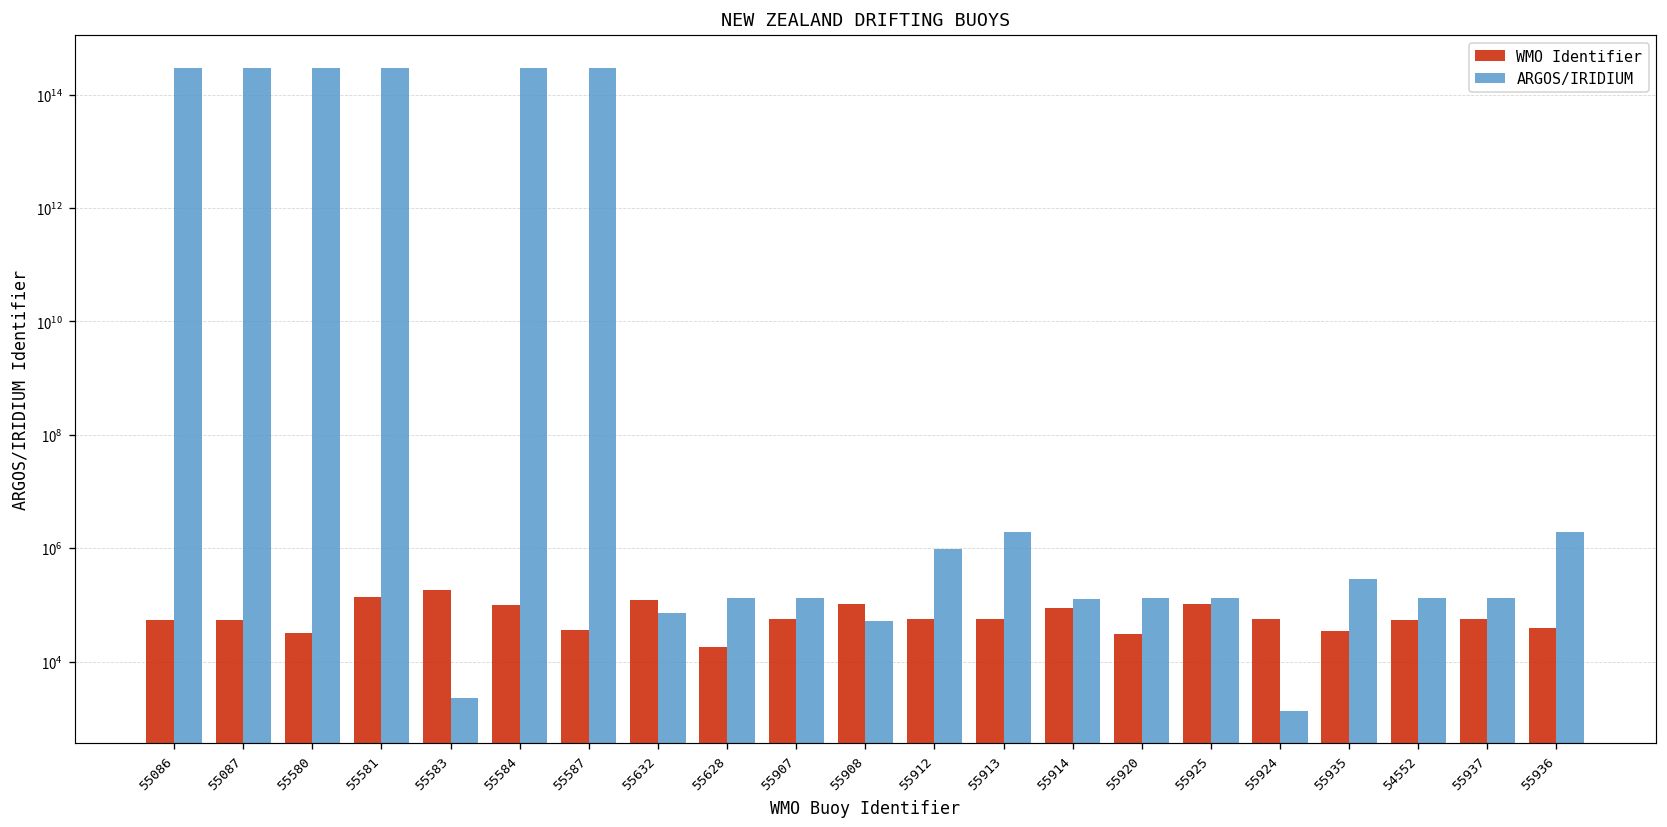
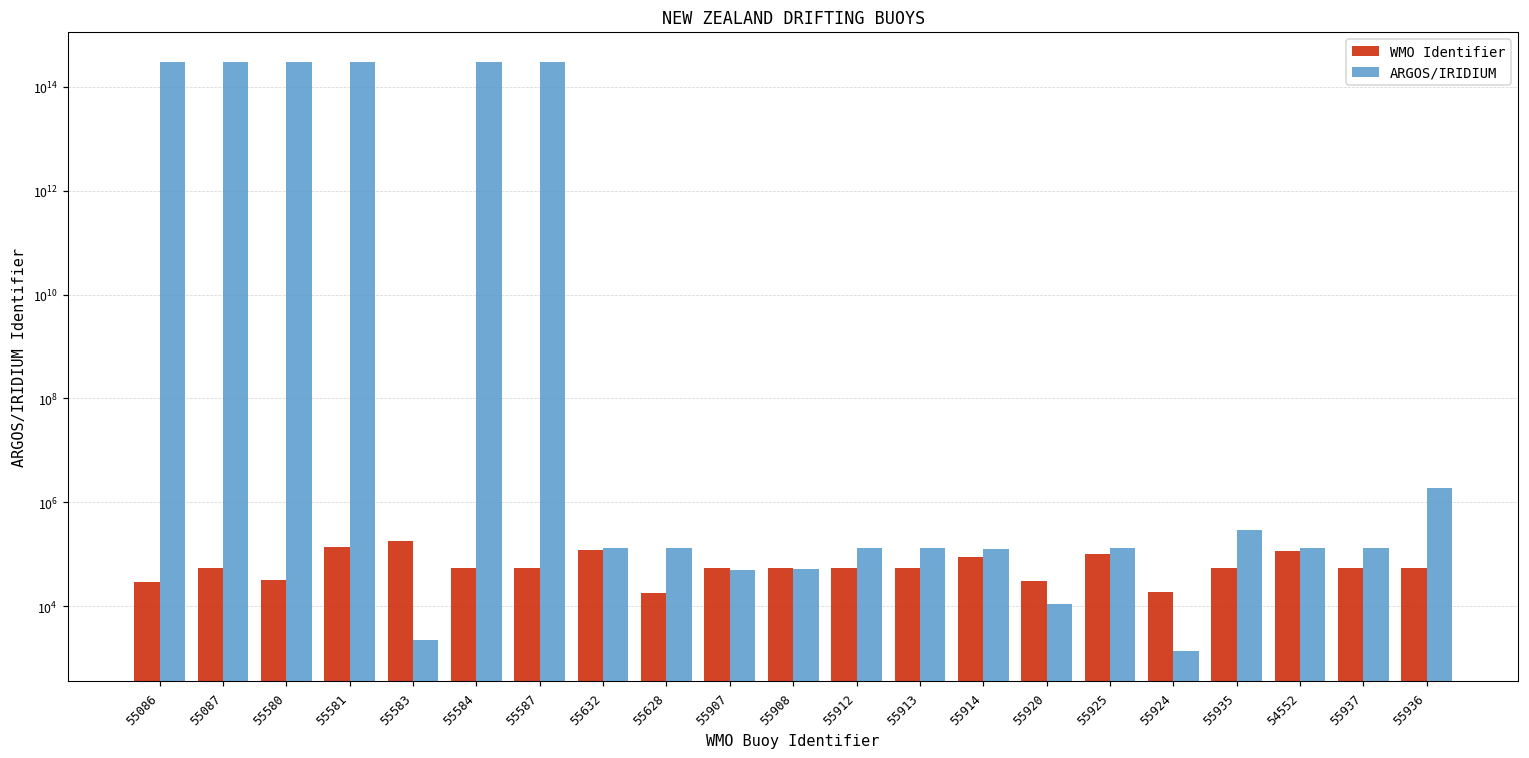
  {
    "WMO Identifier": {
-     "55086": 60000,
+     "55086": 30000,
      "55087": 60000,
      "55580": 30000,
      "55581": 140000,
      "55583": 190000,
-     "55584": 100000,
-     "55587": 40000,
+     "55584": 60000,
+     "55587": 60000,
      "55632": 120000,
      "55628": 18000,
      "55907": 60000,
-     "55908": 100000,
+     "55908": 60000,
      "55912": 60000,
      "55913": 60000,
      "55914": 90000,
      "55920": 30000,
      "55925": 100000,
-     "55924": 60000,
-     "55935": 30000,
-     "54552": 50000,
+     "55924": 19000,
+     "55935": 60000,
+     "54552": 120000,
      "55937": 60000,
-     "55936": 40000
+     "55936": 60000
    },
    "ARGOS/IRIDIUM": {
      "55086": 300000000000000,
      "55087": 300000000000000,
      "55580": 300000000000000,
      "55581": 300000000000000,
      "55583": 2000,
      "55584": 300000000000000,
      "55587": 300000000000000,
-     "55632": 70000,
+     "55632": 130000,
      "55628": 130000,
-     "55907": 130000,
+     "55907": 50000,
      "55908": 50000,
-     "55912": 1000000,
-     "55913": 1900000,
+     "55912": 130000,
+     "55913": 130000,
      "55914": 130000,
-     "55920": 130000,
+     "55920": 11000,
      "55925": 130000,
      "55924": 1400,
      "55935": 300000,
      "54552": 130000,
      "55937": 130000,
      "55936": 1900000
    }
  }
